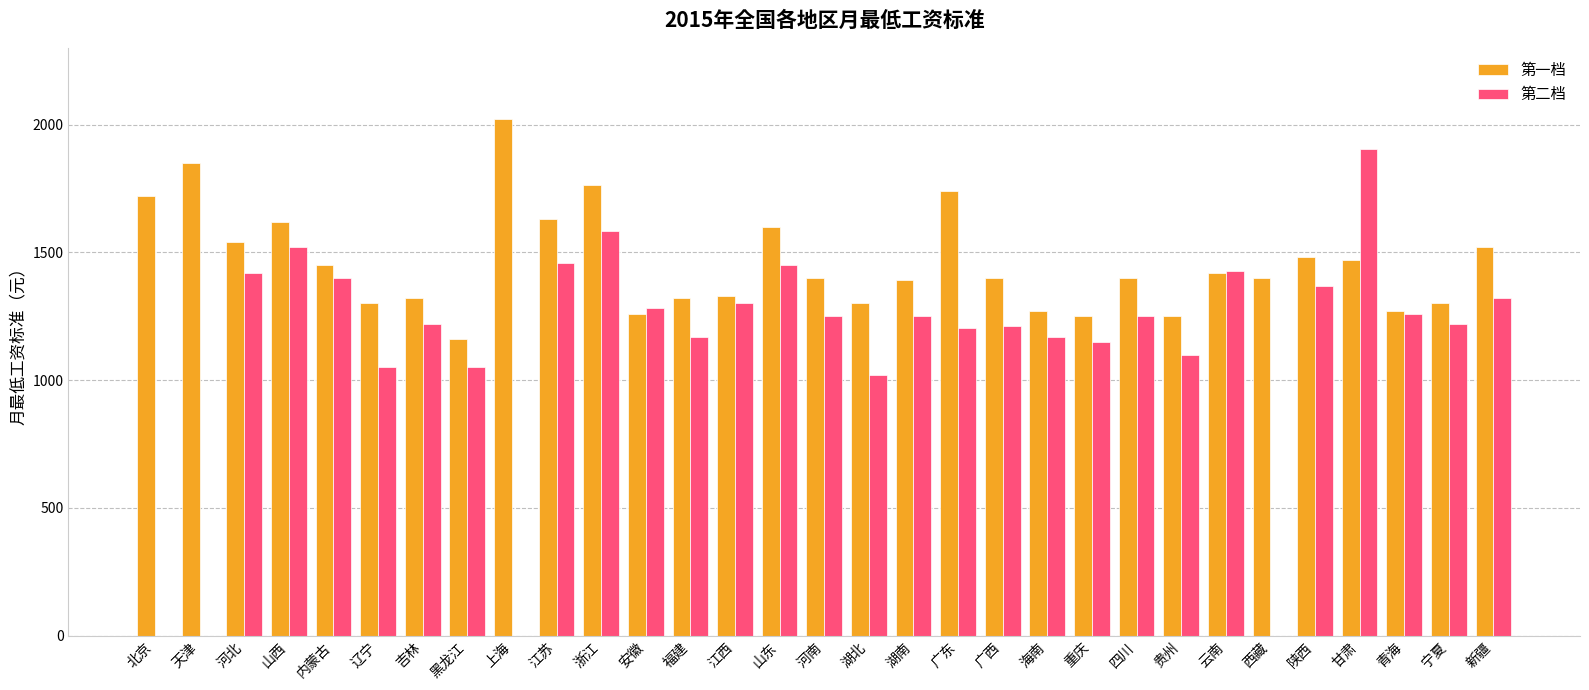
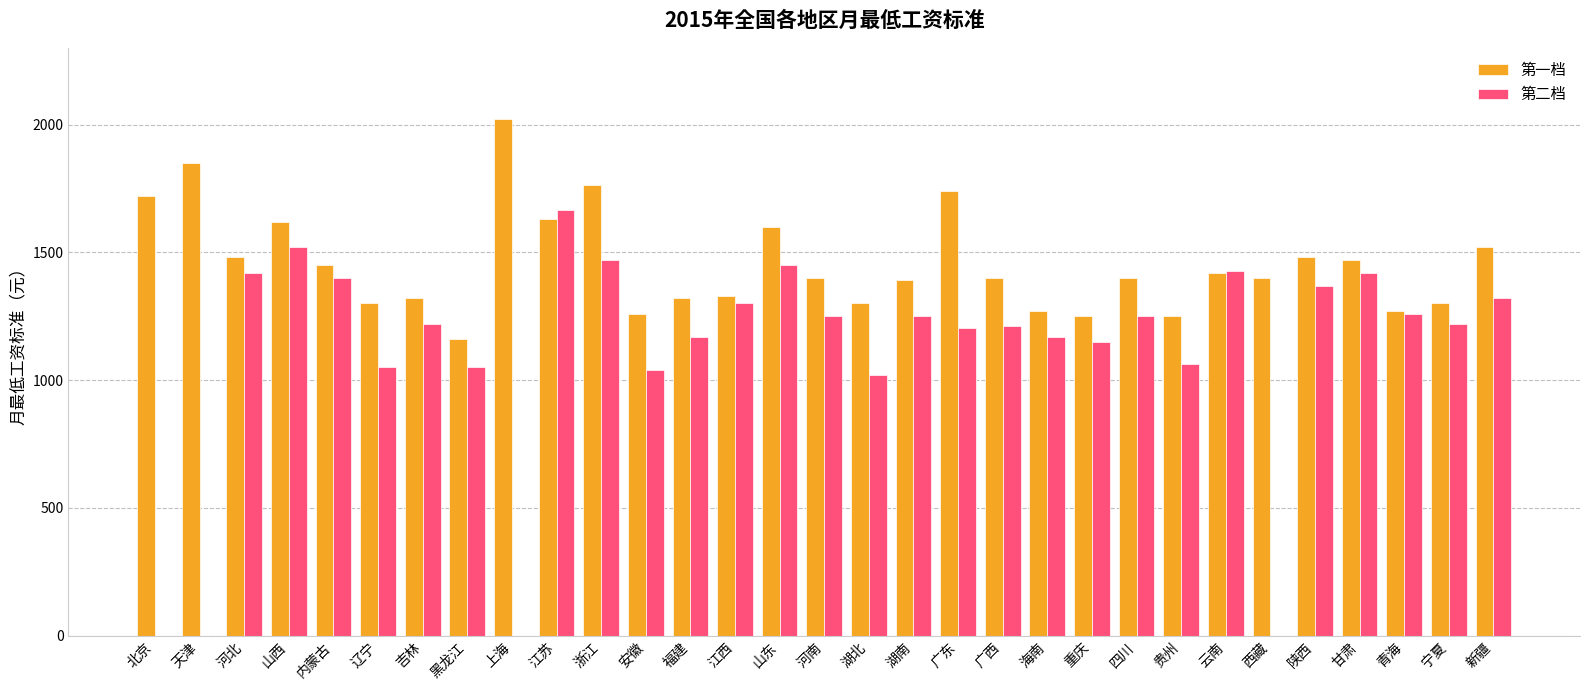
  {
    "第一档": {
      "北京": 1720,
      "天津": 1850,
-     "河北": 1540,
+     "河北": 1480,
      "山西": 1620,
      "内蒙古": 1450,
      "辽宁": 1300,
      "吉林": 1320,
      "黑龙江": 1160,
      "上海": 2020,
      "江苏": 1630,
      "浙江": 1760,
      "安徽": 1260,
      "福建": 1320,
      "江西": 1330,
      "山东": 1600,
      "河南": 1400,
      "湖北": 1300,
      "湖南": 1390,
      "广东": 1740,
      "广西": 1400,
      "海南": 1270,
      "重庆": 1250,
      "四川": 1400,
      "贵州": 1250,
      "云南": 1420,
      "西藏": 1400,
      "陕西": 1480,
      "甘肃": 1470,
      "青海": 1270,
      "宁夏": 1300,
      "新疆": 1520
    },
    "第二档": {
      "北京": 0,
      "天津": 0,
      "河北": 1420,
      "山西": 1520,
      "内蒙古": 1400,
      "辽宁": 1050,
      "吉林": 1220,
      "黑龙江": 1050,
      "上海": 0,
-     "江苏": 1460,
-     "浙江": 1580,
-     "安徽": 1280,
+     "江苏": 1670,
+     "浙江": 1470,
+     "安徽": 1040,
      "福建": 1170,
      "江西": 1300,
      "山东": 1450,
      "河南": 1250,
      "湖北": 1020,
      "湖南": 1250,
      "广东": 1200,
      "广西": 1210,
      "海南": 1170,
      "重庆": 1150,
      "四川": 1250,
-     "贵州": 1100,
+     "贵州": 1070,
      "云南": 1430,
      "西藏": 0,
      "陕西": 1370,
-     "甘肃": 1910,
+     "甘肃": 1420,
      "青海": 1260,
      "宁夏": 1220,
      "新疆": 1320
    }
  }
